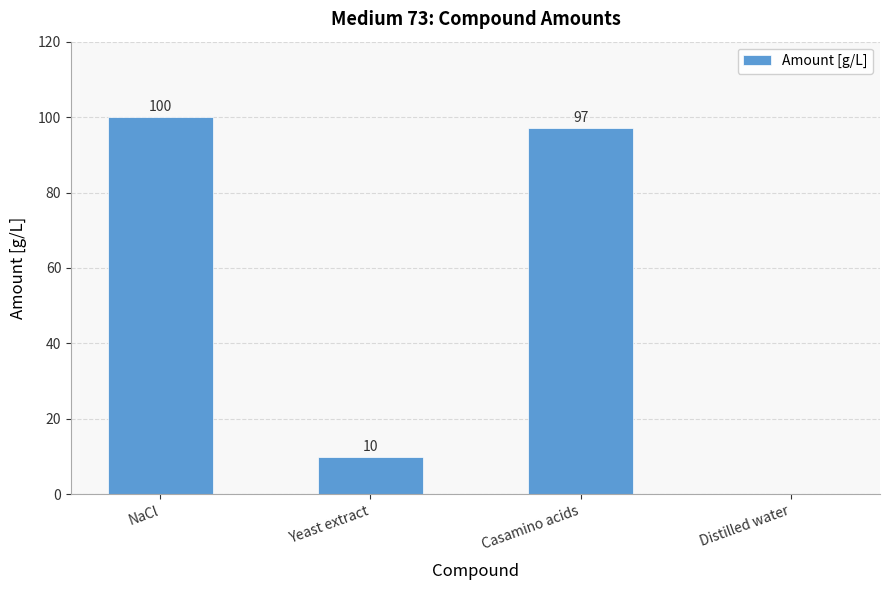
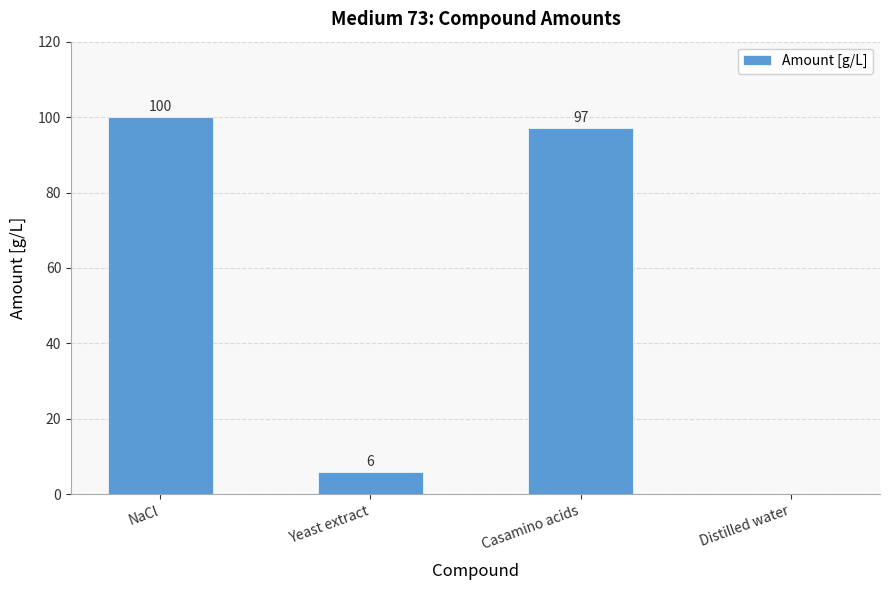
  {
    "NaCl": 100,
-   "Yeast extract": 10,
+   "Yeast extract": 6,
    "Casamino acids": 97
  }
